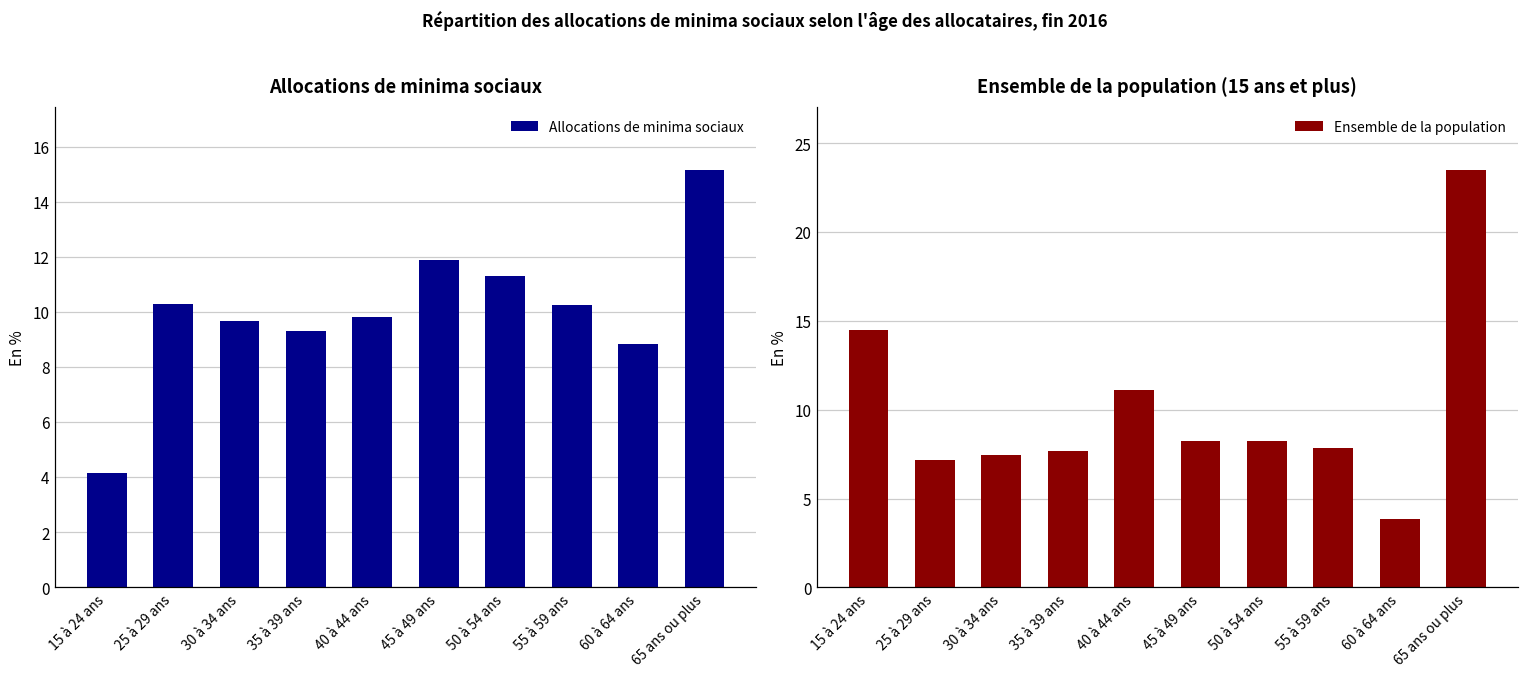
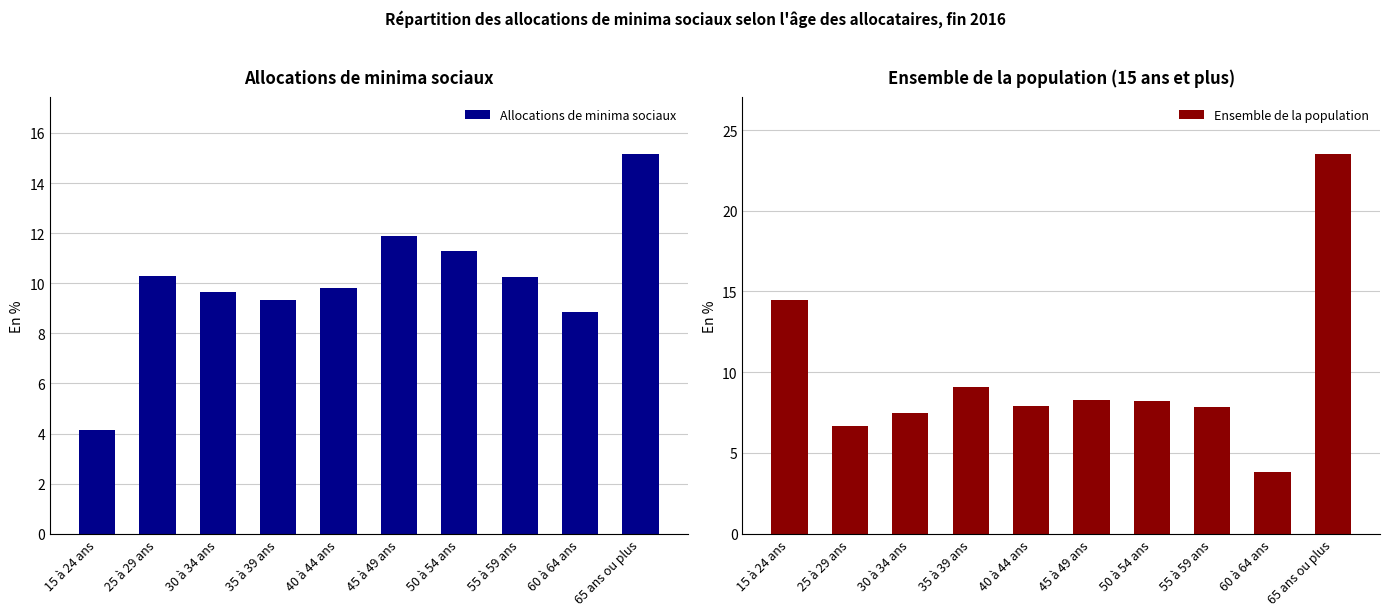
  {
    "Allocations de minima sociaux": {
      "15 à 24 ans": 4.1,
      "25 à 29 ans": 10.3,
      "30 à 34 ans": 9.7,
      "35 à 39 ans": 9.3,
      "40 à 44 ans": 9.8,
      "45 à 49 ans": 11.9,
      "50 à 54 ans": 11.3,
      "55 à 59 ans": 10.3,
      "60 à 64 ans": 8.8,
      "65 ans ou plus": 15.1
    },
    "Ensemble de la population (15 ans et plus)": {
      "15 à 24 ans": 14.5,
-     "25 à 29 ans": 7.2,
+     "25 à 29 ans": 6.7,
      "30 à 34 ans": 7.5,
-     "35 à 39 ans": 7.7,
-     "40 à 44 ans": 11.1,
+     "35 à 39 ans": 9.1,
+     "40 à 44 ans": 7.9,
      "45 à 49 ans": 8.3,
      "50 à 54 ans": 8.2,
      "55 à 59 ans": 7.8,
      "60 à 64 ans": 3.8,
      "65 ans ou plus": 23.5
    }
  }
